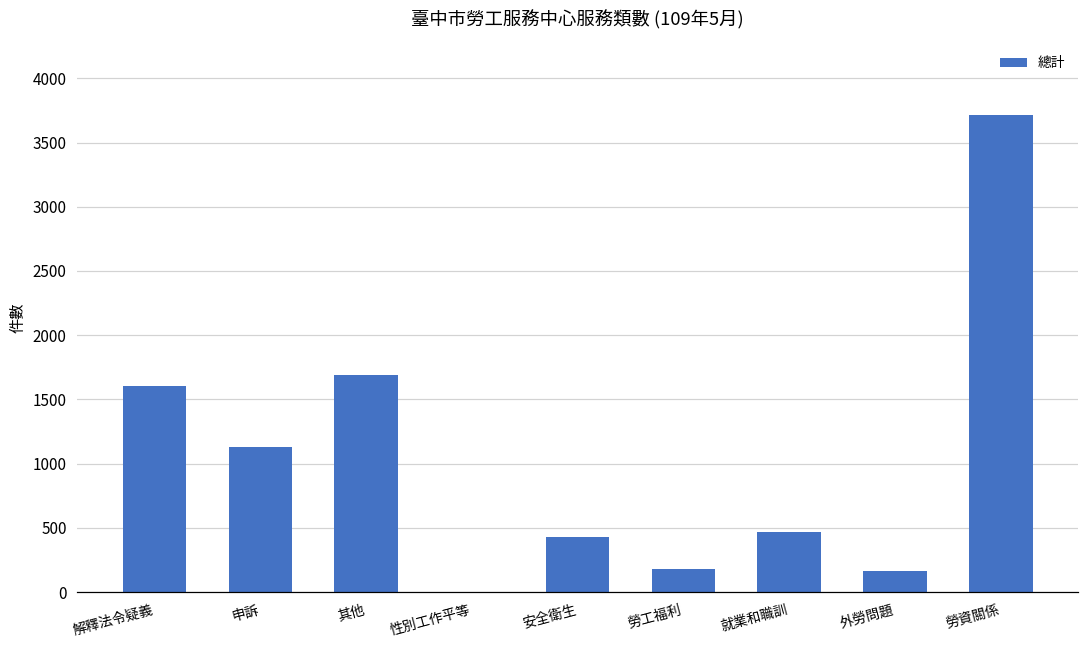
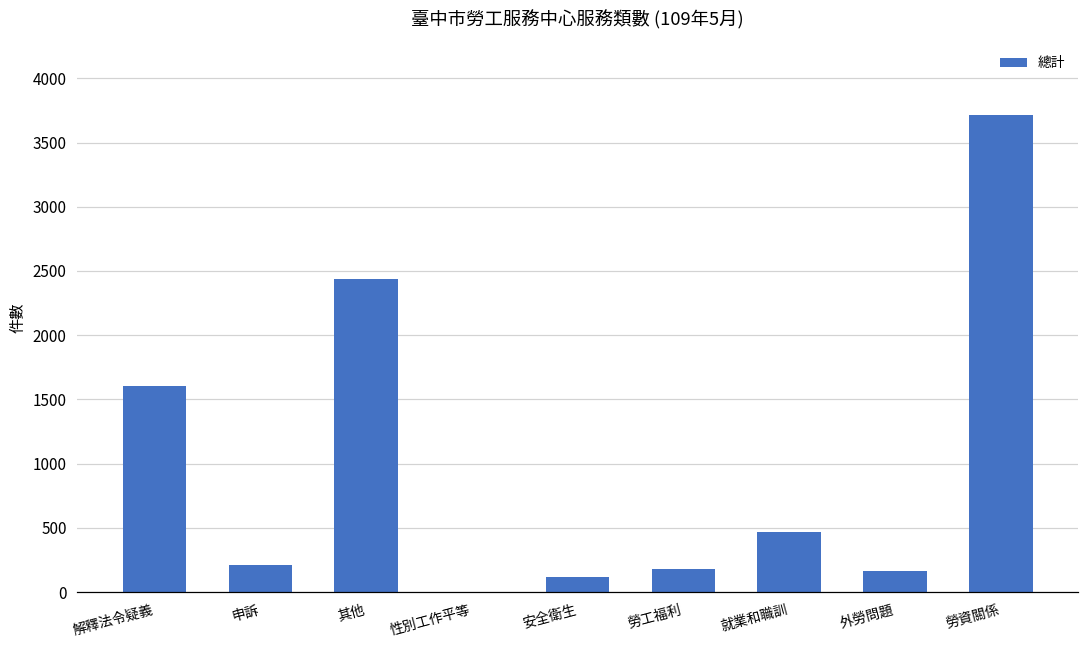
  {
    "解釋法令疑義": 1610,
-   "申訴": 1130,
-   "其他": 1690,
-   "安全衛生": 430,
+   "申訴": 210,
+   "其他": 2440,
+   "安全衛生": 120,
    "勞工福利": 180,
    "就業和職訓": 470,
    "外勞問題": 160,
    "勞資關係": 3710
  }
